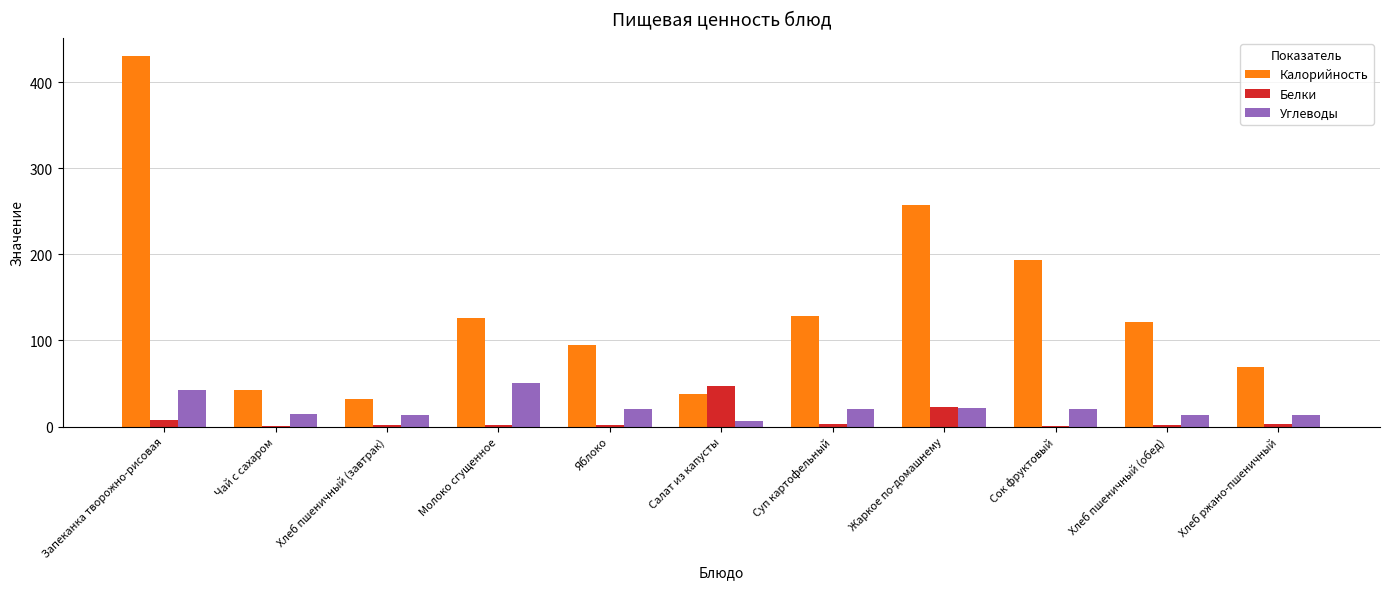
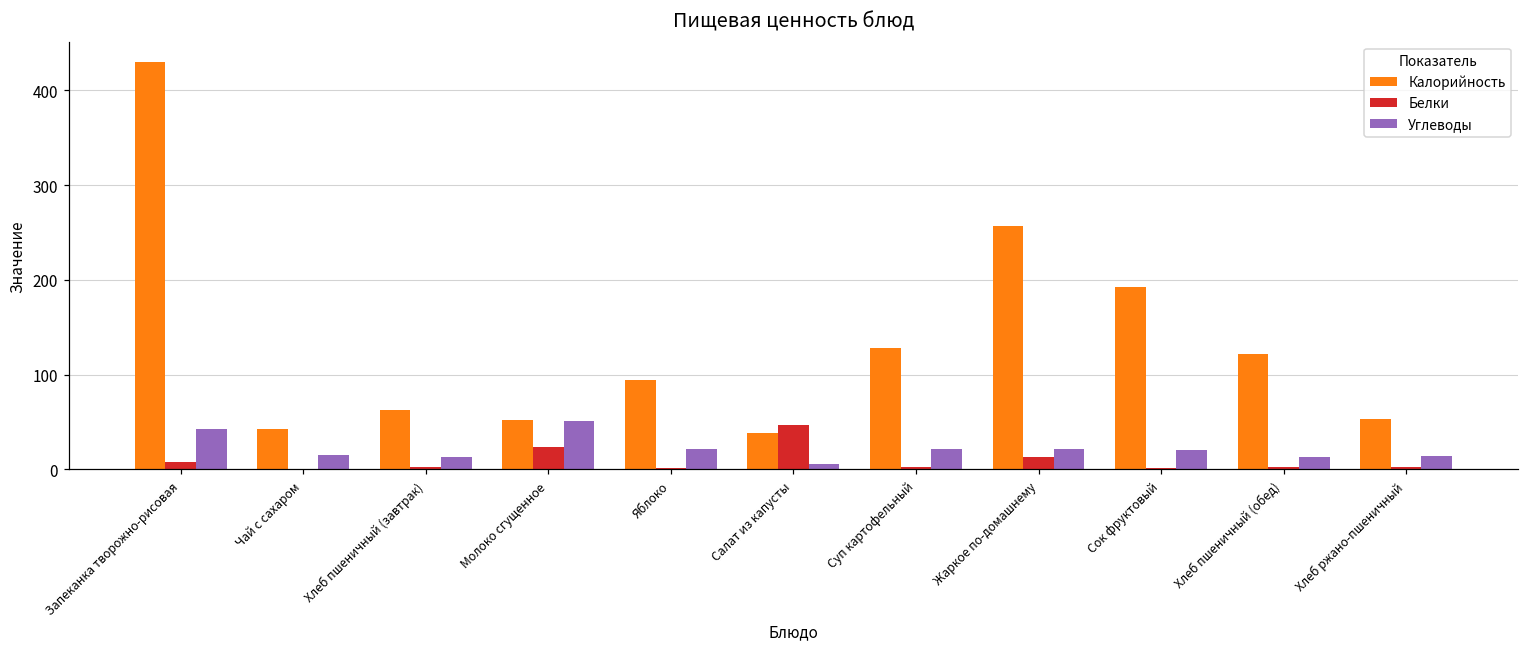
  {
    "Калорийность": {
      "Запеканка творожно-рисовая": 430,
      "Чай с сахаром": 40,
-     "Хлеб пшеничный (завтрак)": 30,
-     "Молоко сгущенное": 130,
+     "Хлеб пшеничный (завтрак)": 60,
+     "Молоко сгущенное": 50,
      "Яблоко": 90,
      "Салат из капусты": 40,
      "Суп картофельный": 130,
      "Жаркое по-домашнему": 260,
      "Сок фруктовый": 190,
      "Хлеб пшеничный (обед)": 120,
-     "Хлеб ржано-пшеничный": 70
+     "Хлеб ржано-пшеничный": 50
    },
    "Белки": {
      "Запеканка творожно-рисовая": 10,
-     "Молоко сгущенное": 0,
+     "Молоко сгущенное": 20,
      "Салат из капусты": 50,
      "Суп картофельный": 0,
-     "Жаркое по-домашнему": 20
+     "Жаркое по-домашнему": 10
    },
    "Углеводы": {
      "Запеканка творожно-рисовая": 40,
      "Чай с сахаром": 20,
      "Хлеб пшеничный (завтрак)": 10,
      "Молоко сгущенное": 50,
      "Яблоко": 20,
      "Салат из капусты": 10,
      "Суп картофельный": 20,
      "Жаркое по-домашнему": 20,
      "Сок фруктовый": 20,
      "Хлеб пшеничный (обед)": 10,
      "Хлеб ржано-пшеничный": 10
    }
  }
